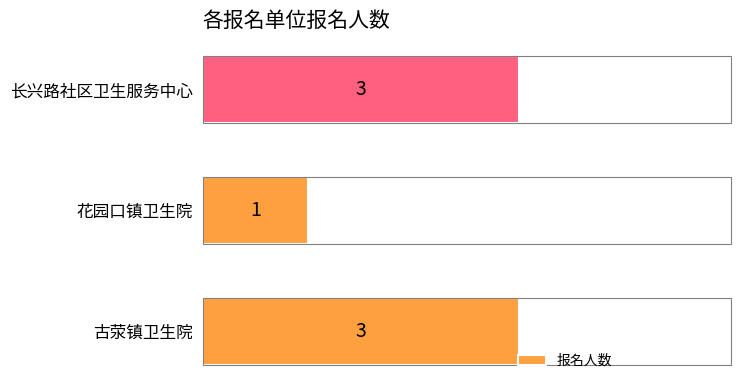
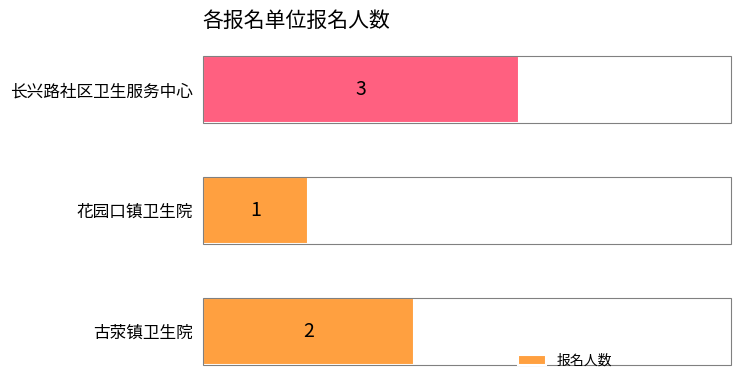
  {
    "长兴路社区卫生服务中心": 3,
    "花园口镇卫生院": 1,
-   "古荥镇卫生院": 3
+   "古荥镇卫生院": 2
  }
